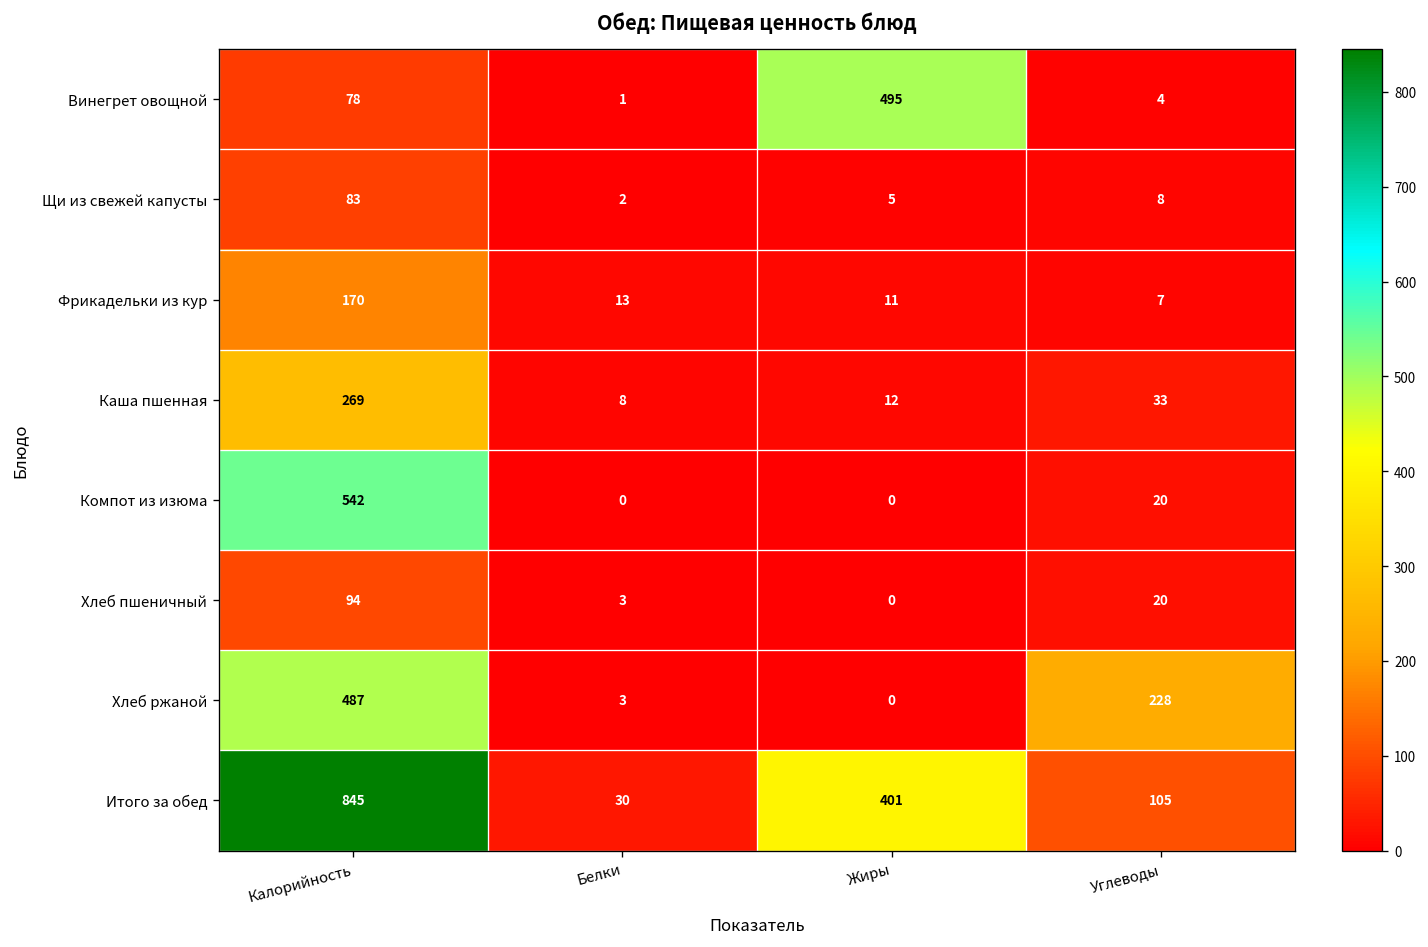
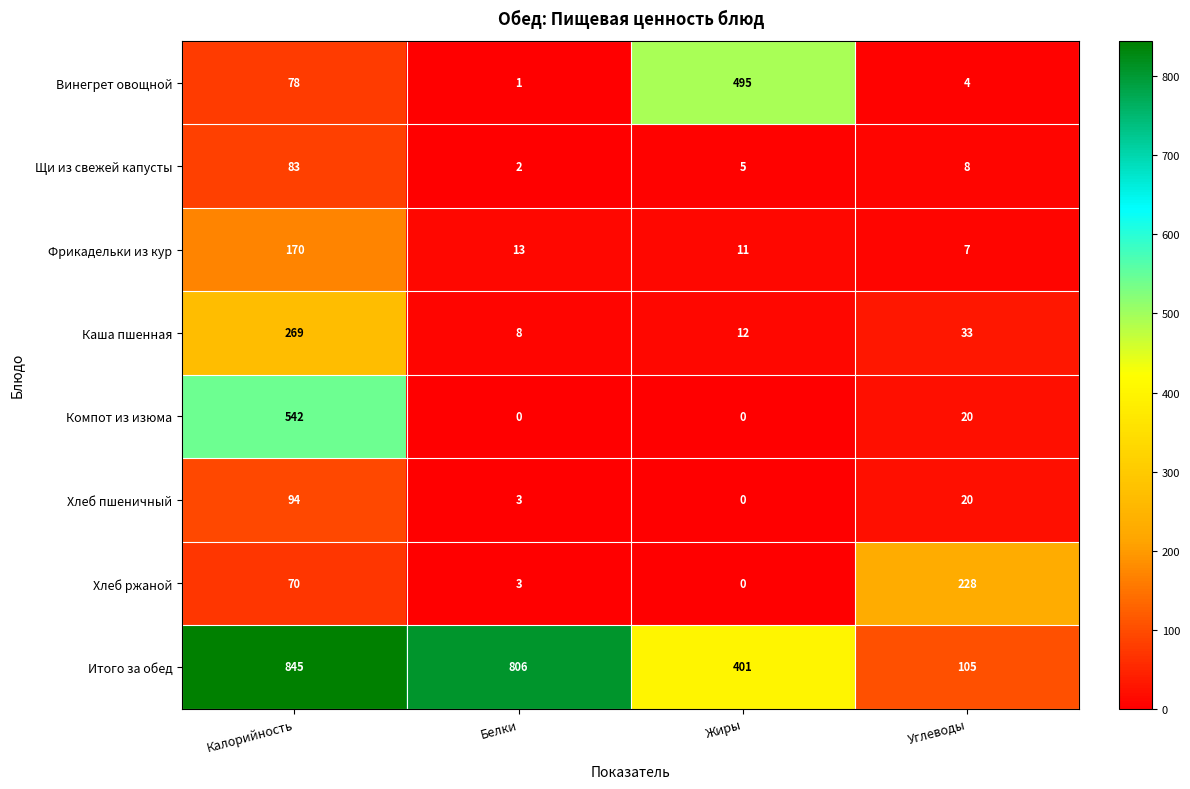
  {
    "Винегрет овощной": {
      "Калорийность": 78,
      "Белки": 1,
      "Жиры": 495,
      "Углеводы": 4
    },
    "Щи из свежей капусты": {
      "Калорийность": 83,
      "Белки": 2,
      "Жиры": 5,
      "Углеводы": 8
    },
    "Фрикадельки из кур": {
      "Калорийность": 170,
      "Белки": 13,
      "Жиры": 11,
      "Углеводы": 7
    },
    "Каша пшенная": {
      "Калорийность": 269,
      "Белки": 8,
      "Жиры": 12,
      "Углеводы": 33
    },
    "Компот из изюма": {
      "Калорийность": 542,
      "Белки": 0,
      "Жиры": 0,
      "Углеводы": 20
    },
    "Хлеб пшеничный": {
      "Калорийность": 94,
      "Белки": 3,
      "Жиры": 0,
      "Углеводы": 20
    },
    "Хлеб ржаной": {
-     "Калорийность": 487,
+     "Калорийность": 70,
      "Белки": 3,
      "Жиры": 0,
      "Углеводы": 228
    },
    "Итого за обед": {
      "Калорийность": 845,
-     "Белки": 30,
+     "Белки": 806,
      "Жиры": 401,
      "Углеводы": 105
    }
  }
